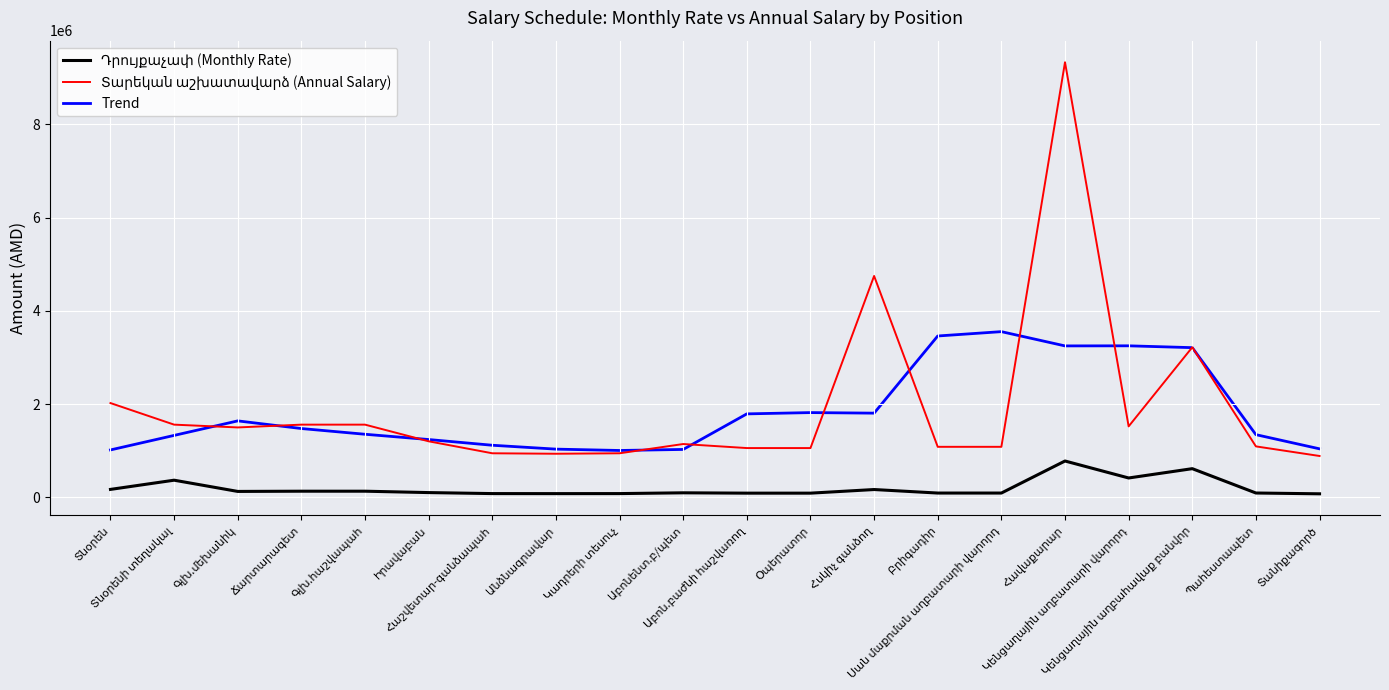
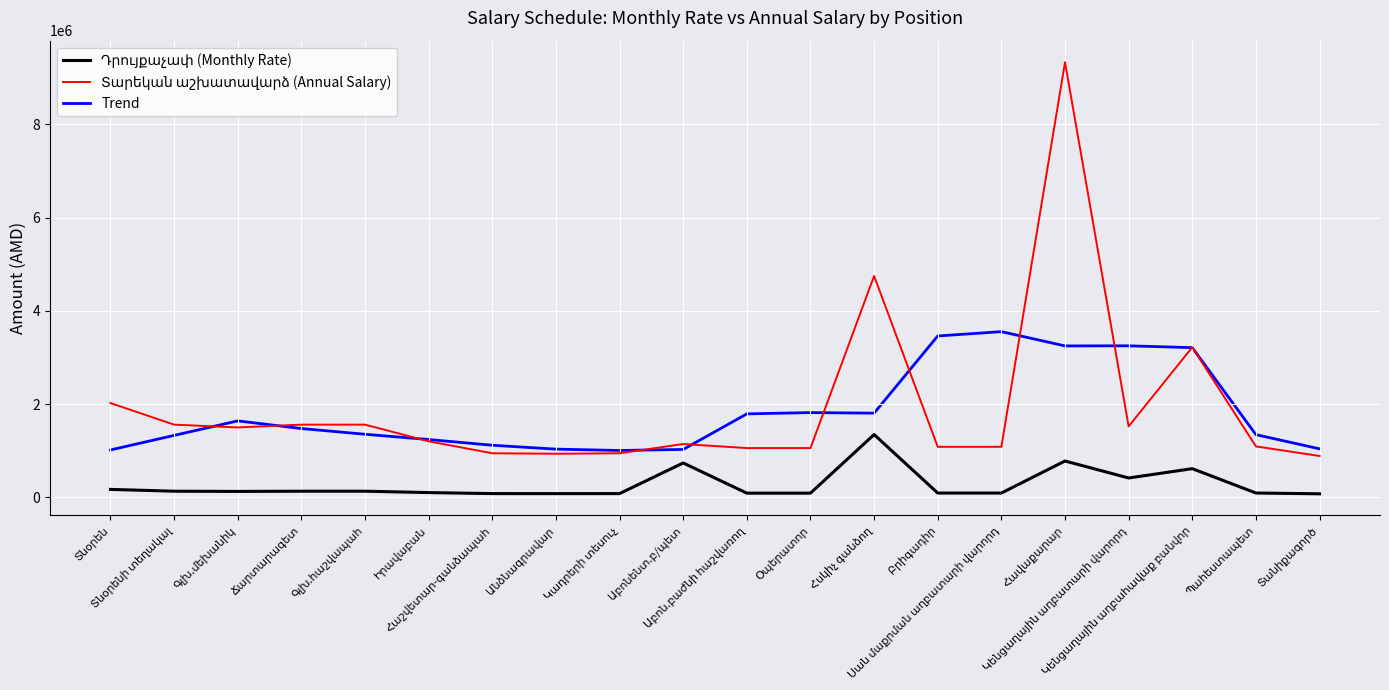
  {
    "Դրույքաչափ (Monthly Rate)": {
      "Տնօրեն": 200000,
-     "Տնօրենի տեղակալ": 400000,
+     "Տնօրենի տեղակալ": 100000,
      "Գլխ.մեխանիկ": 100000,
      "Ճարտարագետ": 100000,
      "Գլխ.հաշվապահ": 100000,
      "Իրավաբան": 100000,
      "Հաշվետար-գանձապահ": 100000,
      "Անձնագրավար": 100000,
      "Կադրերի տեսուչ": 100000,
-     "Աբոնենտ.բ/պետ": 100000,
+     "Աբոնենտ.բ/պետ": 700000,
      "Աբոն.բաժնի հաշվառող": 100000,
      "Օպերատոր": 100000,
-     "Հսկիչ գանձող": 200000,
+     "Հսկիչ գանձող": 1300000,
      "Բրիգադիր": 100000,
      "Սան մաքրման աղբատարի վարորդ": 100000,
      "Հավաքարար": 800000,
      "Կենցաղային աղբատարի վարորդ": 400000,
      "Կենցաղային աղբահավաք բանվոր": 600000,
      "Պահեստապետ": 100000,
      "Տանիքագործ": 100000
    },
    "Տարեկան աշխատավարձ (Annual Salary)": {
      "Տնօրեն": 2000000,
      "Տնօրենի տեղակալ": 1600000,
      "Գլխ.մեխանիկ": 1500000,
      "Ճարտարագետ": 1600000,
      "Գլխ.հաշվապահ": 1600000,
      "Հաշվետար-գանձապահ": 900000,
      "Անձնագրավար": 900000,
      "Կադրերի տեսուչ": 900000,
      "Աբոնենտ.բ/պետ": 1100000,
      "Աբոն.բաժնի հաշվառող": 1100000,
      "Օպերատոր": 1100000,
      "Հսկիչ գանձող": 4700000,
      "Բրիգադիր": 1100000,
      "Սան մաքրման աղբատարի վարորդ": 1100000,
      "Հավաքարար": 9300000,
      "Կենցաղային աղբատարի վարորդ": 1500000,
      "Պահեստապետ": 1100000,
      "Տանիքագործ": 900000
    },
    "Trend": {
      "Տնօրեն": 1000000,
      "Տնօրենի տեղակալ": 1300000,
      "Գլխ.մեխանիկ": 1600000,
      "Ճարտարագետ": 1500000,
      "Գլխ.հաշվապահ": 1400000,
      "Հաշվետար-գանձապահ": 1100000,
      "Անձնագրավար": 1000000,
      "Կադրերի տեսուչ": 1000000,
      "Աբոնենտ.բ/պետ": 1000000,
      "Աբոն.բաժնի հաշվառող": 1800000,
      "Օպերատոր": 1800000,
      "Հսկիչ գանձող": 1800000,
      "Բրիգադիր": 3500000,
      "Սան մաքրման աղբատարի վարորդ": 3600000,
      "Հավաքարար": 3200000,
      "Կենցաղային աղբատարի վարորդ": 3200000,
      "Պահեստապետ": 1300000,
      "Տանիքագործ": 1000000
    }
  }
